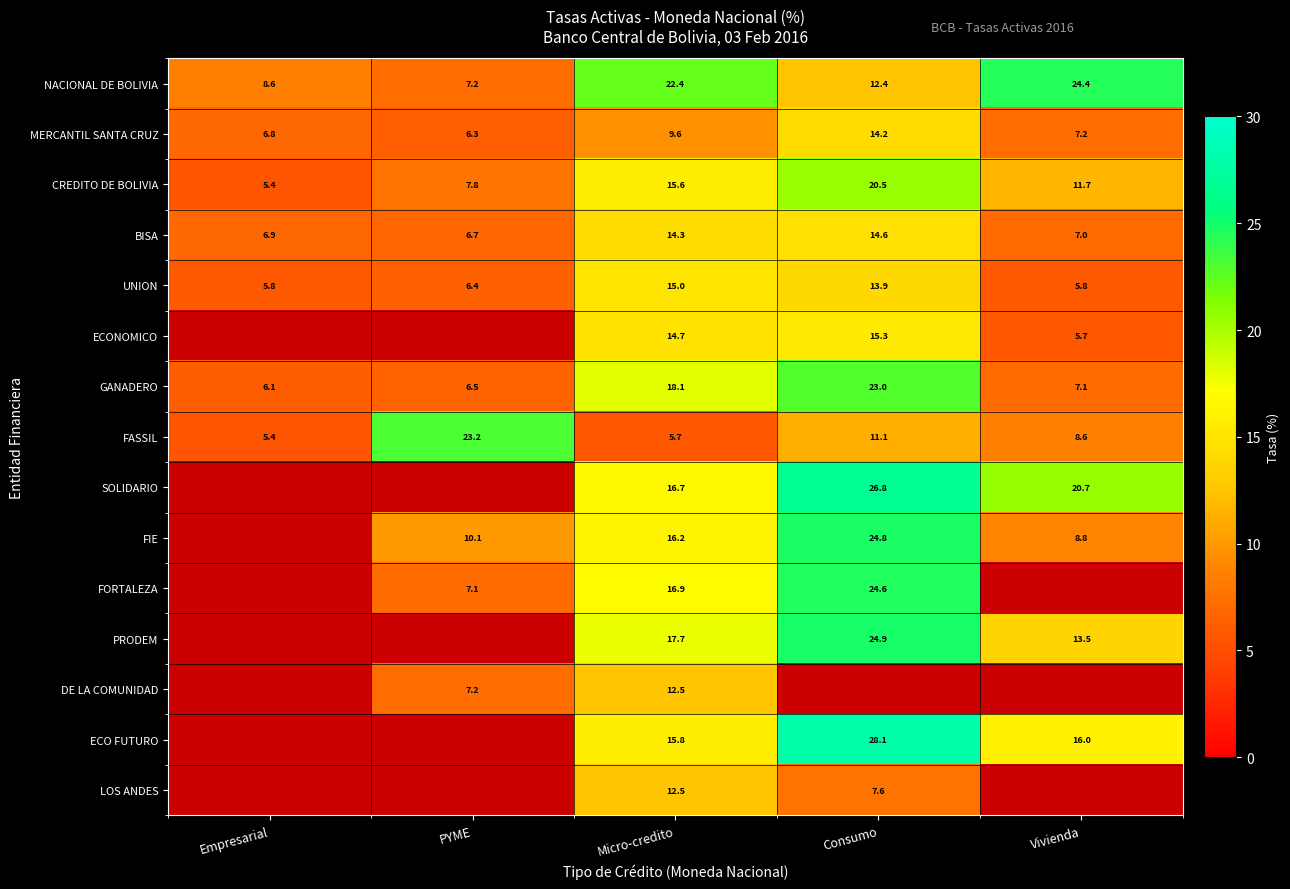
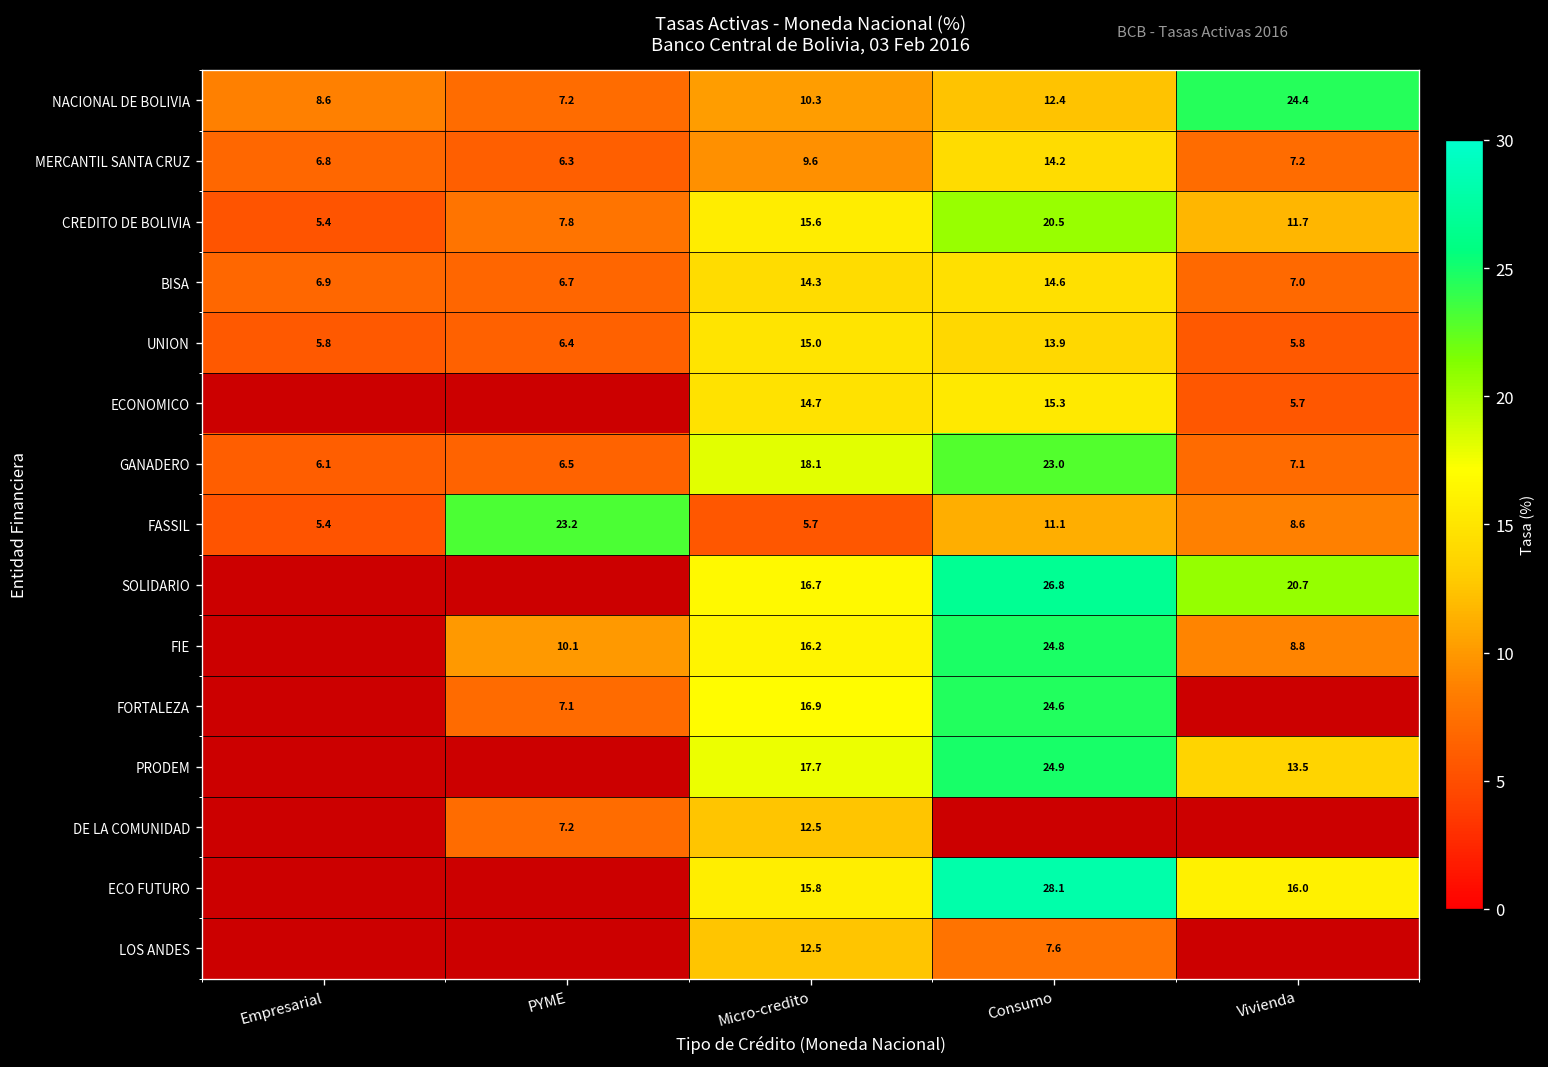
  {
    "NACIONAL DE BOLIVIA": {
      "Empresarial": 8.6,
      "PYME": 7.2,
-     "Micro-credito": 22.4,
+     "Micro-credito": 10.3,
      "Consumo": 12.4,
      "Vivienda": 24.4
    },
    "MERCANTIL SANTA CRUZ": {
      "Empresarial": 6.8,
      "PYME": 6.3,
      "Micro-credito": 9.6,
      "Consumo": 14.2,
      "Vivienda": 7.2
    },
    "CREDITO DE BOLIVIA": {
      "Empresarial": 5.4,
      "PYME": 7.8,
      "Micro-credito": 15.6,
      "Consumo": 20.5,
      "Vivienda": 11.7
    },
    "BISA": {
      "Empresarial": 6.9,
      "PYME": 6.7,
      "Micro-credito": 14.3,
      "Consumo": 14.6,
      "Vivienda": 7.0
    },
    "UNION": {
      "Empresarial": 5.8,
      "PYME": 6.4,
      "Micro-credito": 15.0,
      "Consumo": 13.9,
      "Vivienda": 5.8
    },
    "ECONOMICO": {
      "Micro-credito": 14.7,
      "Consumo": 15.3,
      "Vivienda": 5.7
    },
    "GANADERO": {
      "Empresarial": 6.1,
      "PYME": 6.5,
      "Micro-credito": 18.1,
      "Consumo": 23.0,
      "Vivienda": 7.1
    },
    "FASSIL": {
      "Empresarial": 5.4,
      "PYME": 23.2,
      "Micro-credito": 5.7,
      "Consumo": 11.1,
      "Vivienda": 8.6
    },
    "SOLIDARIO": {
      "Micro-credito": 16.7,
      "Consumo": 26.8,
      "Vivienda": 20.7
    },
    "FIE": {
      "PYME": 10.1,
      "Micro-credito": 16.2,
      "Consumo": 24.8,
      "Vivienda": 8.8
    },
    "FORTALEZA": {
      "PYME": 7.1,
      "Micro-credito": 16.9,
      "Consumo": 24.6
    },
    "PRODEM": {
      "Micro-credito": 17.7,
      "Consumo": 24.9,
      "Vivienda": 13.5
    },
    "DE LA COMUNIDAD": {
      "PYME": 7.2,
      "Micro-credito": 12.5
    },
    "ECO FUTURO": {
      "Micro-credito": 15.8,
      "Consumo": 28.1,
      "Vivienda": 16.0
    },
    "LOS ANDES": {
      "Micro-credito": 12.5,
      "Consumo": 7.6
    }
  }
